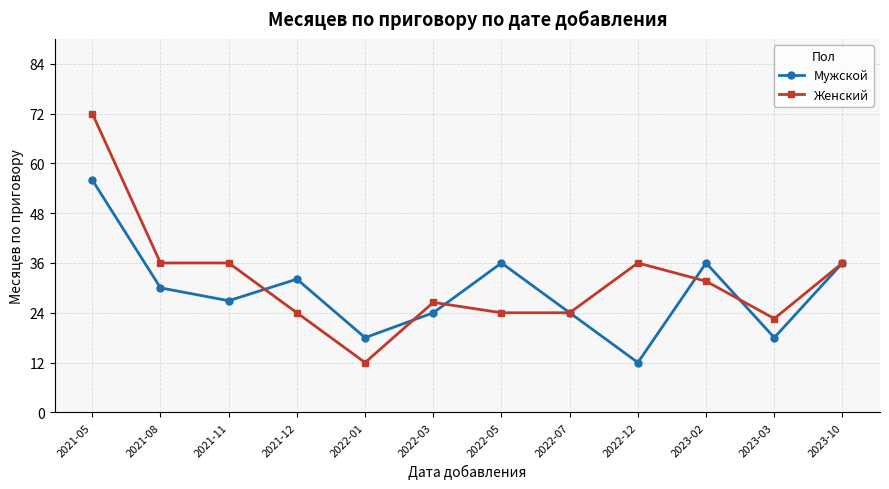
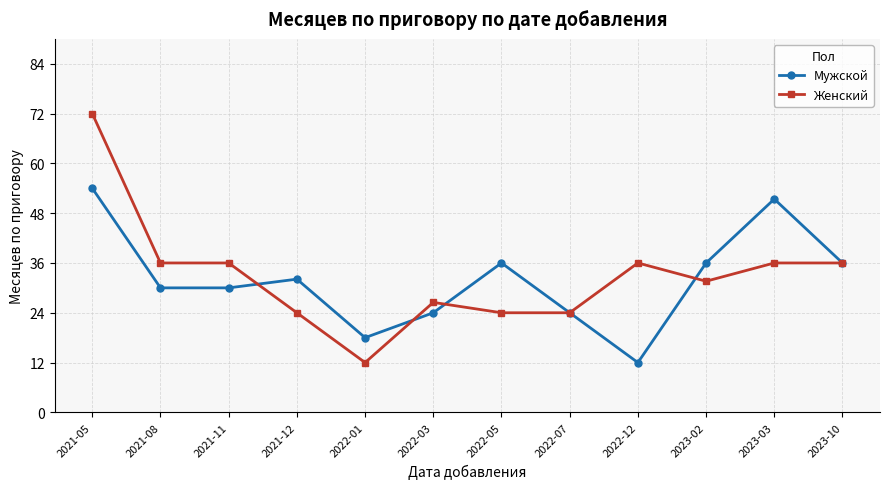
  {
    "Мужской": {
-     "2021-05": 56,
+     "2021-05": 54,
      "2021-08": 30,
-     "2021-11": 27,
+     "2021-11": 30,
      "2021-12": 32,
      "2022-01": 18,
      "2022-03": 24,
      "2022-05": 36,
      "2022-12": 12,
      "2023-02": 36,
-     "2023-03": 18
+     "2023-03": 51
    },
    "Женский": {
      "2021-05": 72,
      "2021-08": 36,
      "2021-11": 36,
      "2021-12": 24,
      "2022-01": 12,
      "2022-03": 27,
      "2022-05": 24,
      "2022-12": 36,
      "2023-02": 32,
-     "2023-03": 23
+     "2023-03": 36
    }
  }
